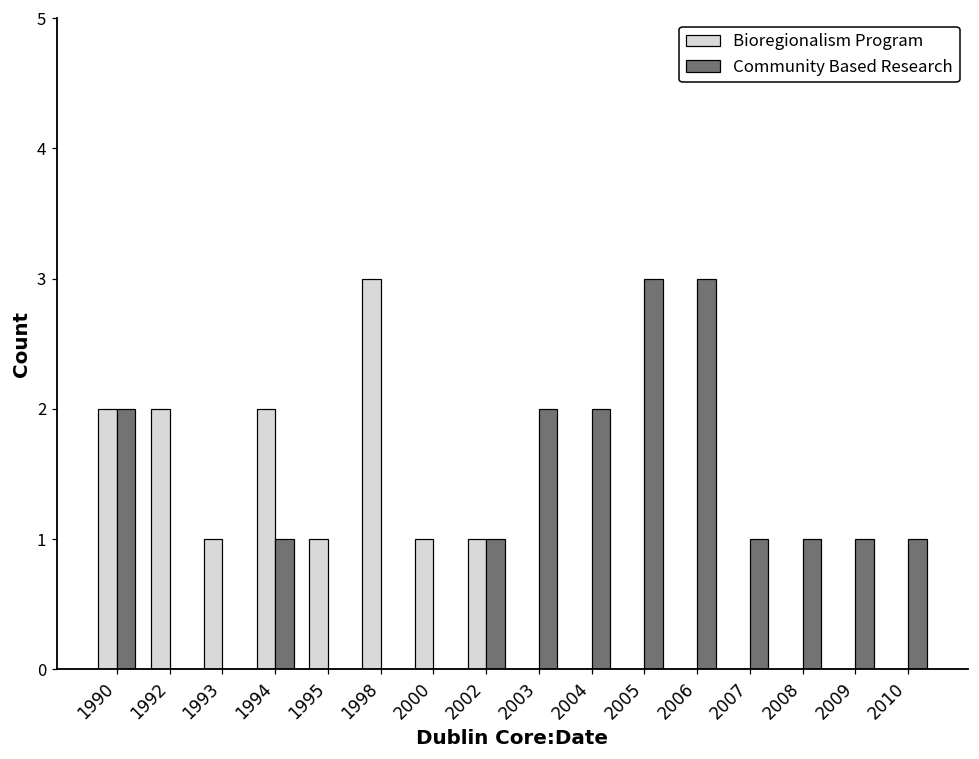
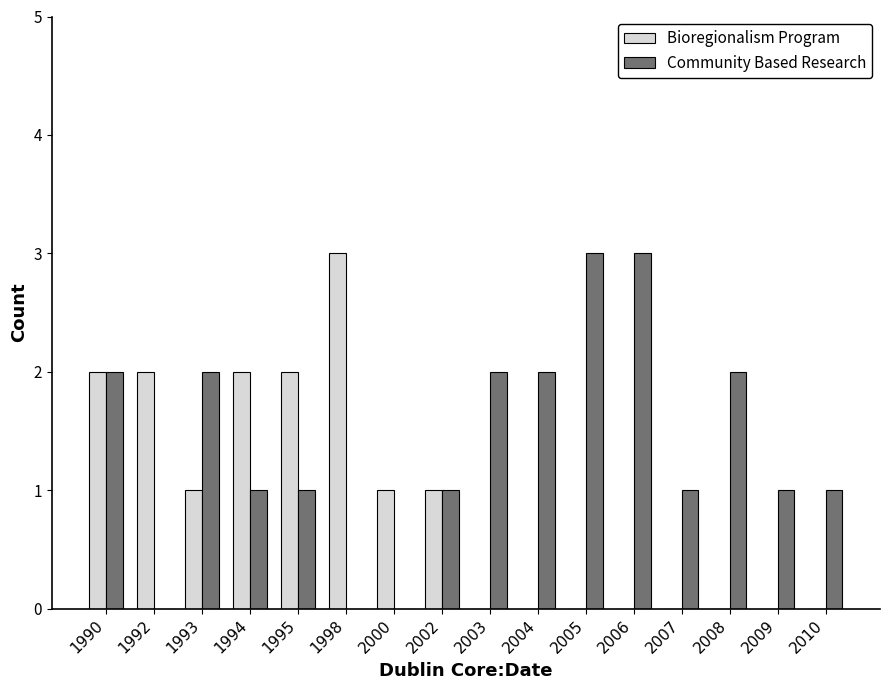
  {
    "Bioregionalism Program": {
      "1990": 2,
      "1992": 2,
      "1993": 1,
      "1994": 2,
-     "1995": 1,
+     "1995": 2,
      "1998": 3,
      "2000": 1,
      "2002": 1,
      "2003": 0,
      "2004": 0,
      "2005": 0,
      "2006": 0,
      "2007": 0,
      "2008": 0,
      "2009": 0,
      "2010": 0
    },
    "Community Based Research": {
      "1990": 2,
      "1992": 0,
-     "1993": 0,
+     "1993": 2,
      "1994": 1,
-     "1995": 0,
+     "1995": 1,
      "1998": 0,
      "2000": 0,
      "2002": 1,
      "2003": 2,
      "2004": 2,
      "2005": 3,
      "2006": 3,
      "2007": 1,
-     "2008": 1,
+     "2008": 2,
      "2009": 1,
      "2010": 1
    }
  }
